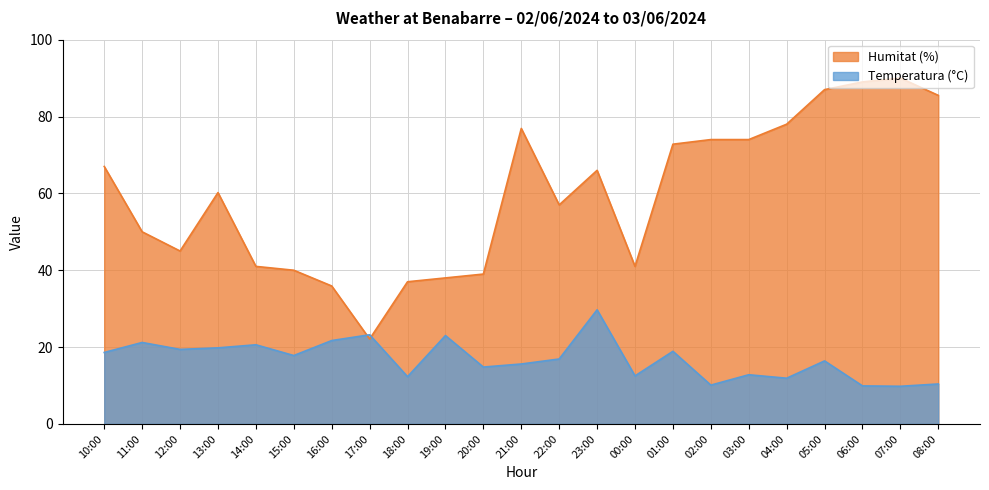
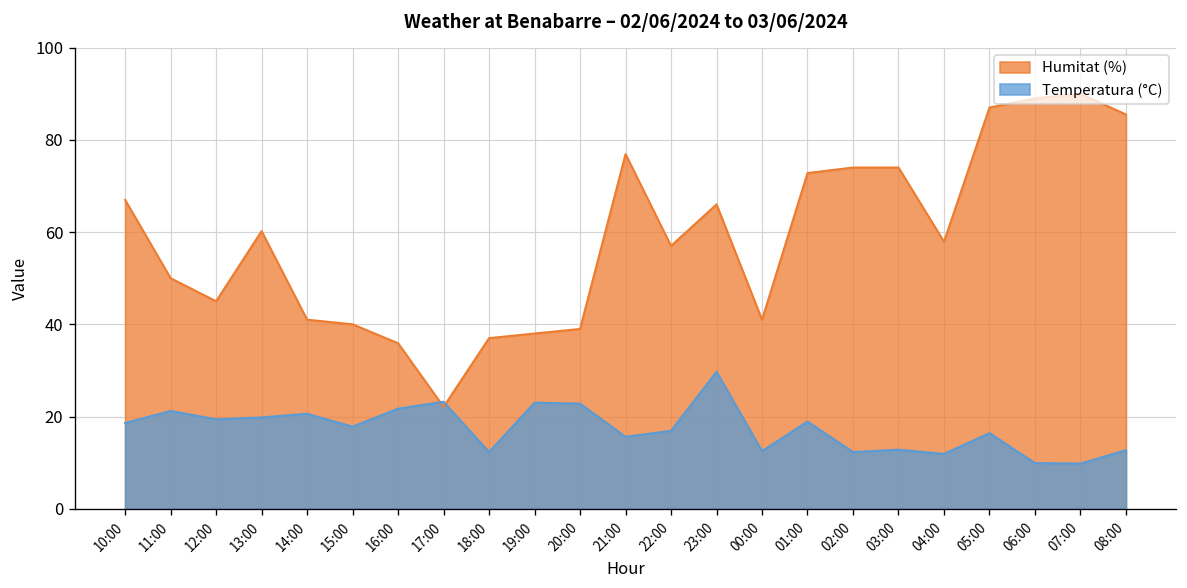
  {
    "Humitat (%)": {
      "10:00": 67,
      "11:00": 50,
      "12:00": 45,
      "13:00": 60,
      "14:00": 41,
      "15:00": 40,
      "16:00": 36,
      "17:00": 22,
      "18:00": 37,
      "19:00": 38,
      "20:00": 39,
      "21:00": 77,
      "22:00": 57,
      "23:00": 66,
      "00:00": 41,
      "01:00": 73,
      "02:00": 74,
      "03:00": 74,
-     "04:00": 78,
+     "04:00": 58,
      "05:00": 87,
      "08:00": 86
    },
    "Temperatura (°C)": {
      "10:00": 19,
      "11:00": 21,
      "12:00": 19,
      "13:00": 20,
      "14:00": 21,
      "15:00": 18,
      "16:00": 22,
      "17:00": 23,
      "18:00": 12,
      "19:00": 23,
-     "20:00": 15,
+     "20:00": 23,
      "21:00": 16,
      "22:00": 17,
      "23:00": 30,
      "00:00": 13,
      "01:00": 19,
-     "02:00": 10,
+     "02:00": 12,
      "03:00": 13,
      "04:00": 12,
      "05:00": 16,
      "06:00": 10,
      "07:00": 10,
-     "08:00": 10
+     "08:00": 13
    }
  }
